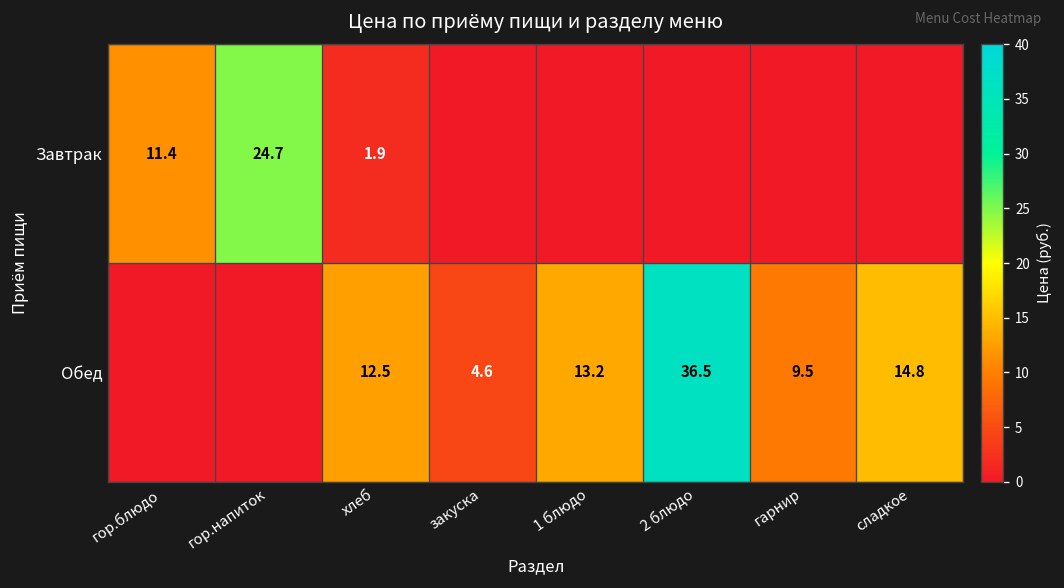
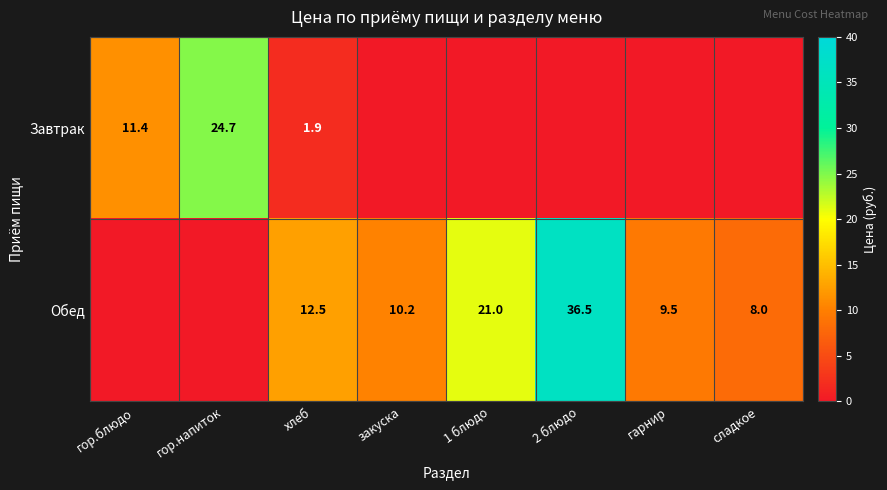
  {
    "Завтрак": {
      "гор.блюдо": 11.4,
      "гор.напиток": 24.7,
      "хлеб": 1.9
    },
    "Обед": {
      "хлеб": 12.5,
-     "закуска": 4.6,
-     "1 блюдо": 13.2,
+     "закуска": 10.2,
+     "1 блюдо": 21.0,
      "2 блюдо": 36.5,
      "гарнир": 9.5,
-     "сладкое": 14.8
+     "сладкое": 8.0
    }
  }
